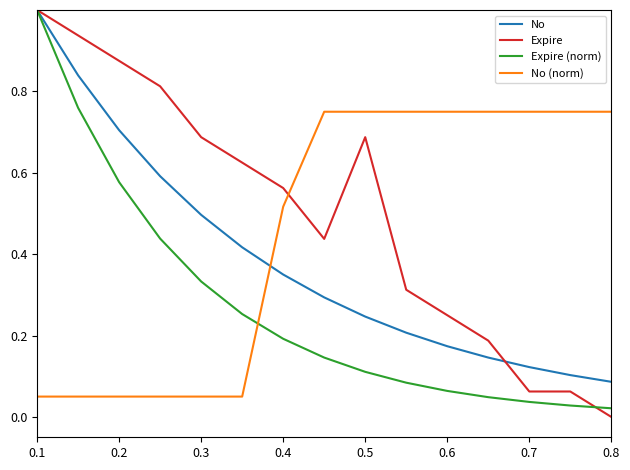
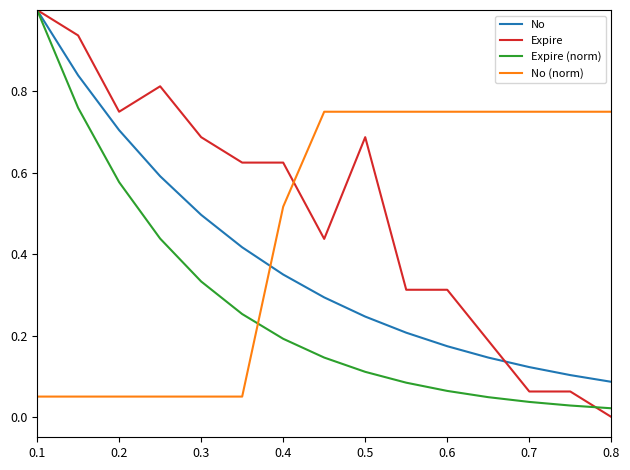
  {
    "No": {
      "0.2": 0.70,
      "0.3": 0.50,
      "0.4": 0.35,
      "0.5": 0.25,
      "0.6": 0.17,
      "0.7": 0.12,
      "0.8": 0.09
    },
    "Expire": {
-     "0.2": 0.88,
+     "0.2": 0.75,
      "0.3": 0.69,
-     "0.4": 0.56,
+     "0.4": 0.63,
      "0.5": 0.69,
-     "0.6": 0.25,
+     "0.6": 0.31,
      "0.7": 0.06,
      "0.8": 0.00
    },
    "Expire (norm)": {
      "0.2": 0.58,
      "0.3": 0.33,
      "0.4": 0.19,
      "0.5": 0.11,
      "0.6": 0.06,
      "0.7": 0.04,
      "0.8": 0.02
    },
    "No (norm)": {
      "0.1": 0.05,
      "0.2": 0.05,
      "0.3": 0.05,
      "0.4": 0.52,
      "0.5": 0.75,
      "0.6": 0.75,
      "0.7": 0.75,
      "0.8": 0.75
    }
  }
